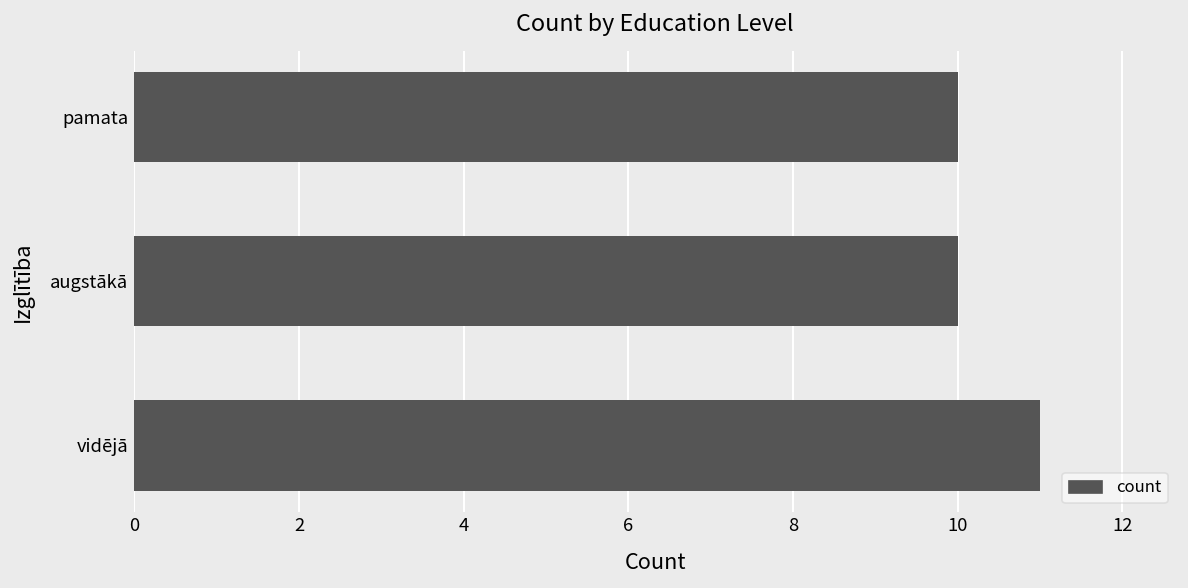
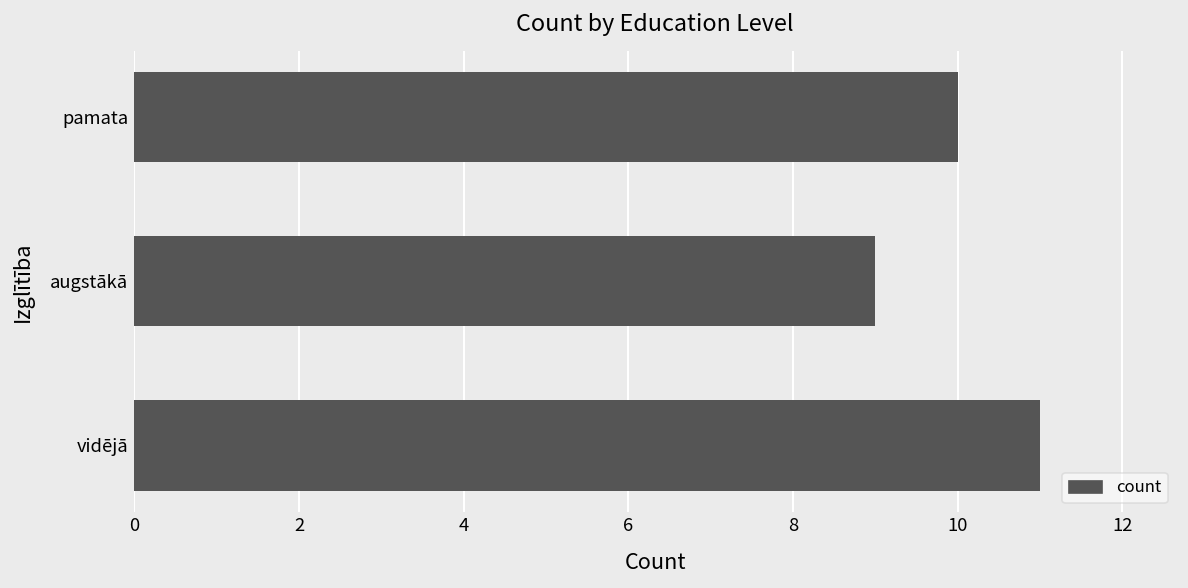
  {
    "pamata": 10,
-   "augstākā": 10,
+   "augstākā": 9,
    "vidējā": 11
  }
